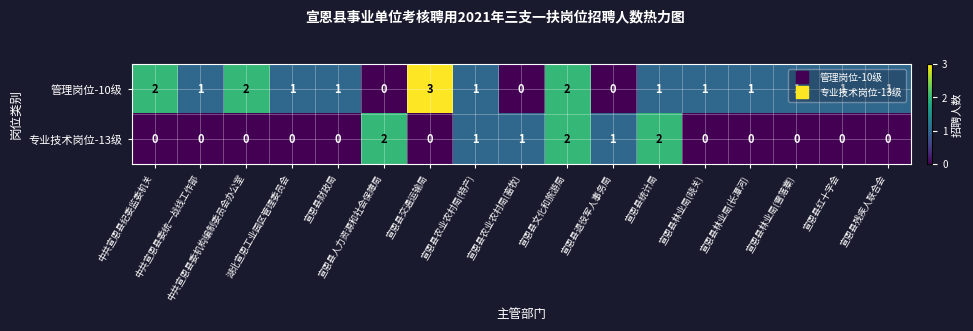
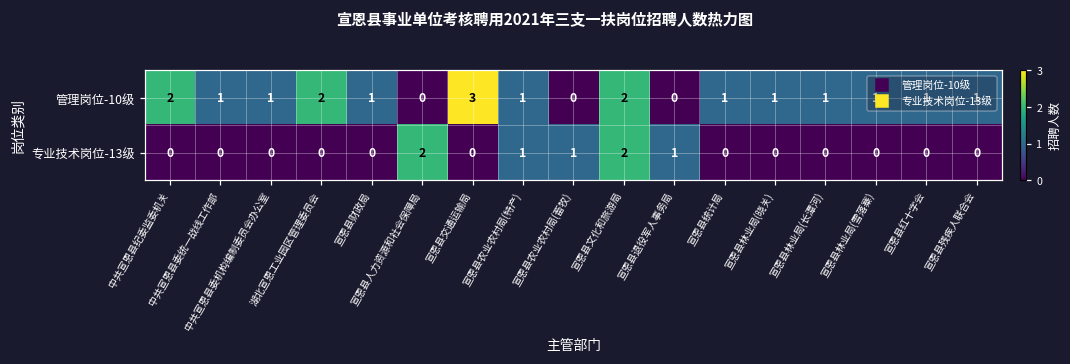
  {
    "管理岗位-10级": {
      "中共宣恩县纪委监委机关": 2,
      "中共宣恩县委统一战线工作部": 1,
-     "中共宣恩县委机构编制委员会办公室": 2,
-     "湖北宣恩工业园区管理委员会": 1,
+     "中共宣恩县委机构编制委员会办公室": 1,
+     "湖北宣恩工业园区管理委员会": 2,
      "宣恩县财政局": 1,
      "宣恩县人力资源和社会保障局": 0,
      "宣恩县交通运输局": 3,
      "宣恩县农业农村局(特产)": 1,
      "宣恩县农业农村局(畜牧)": 0,
      "宣恩县文化和旅游局": 2,
      "宣恩县退役军人事务局": 0,
      "宣恩县统计局": 1,
      "宣恩县林业局(晓关)": 1,
      "宣恩县林业局(长潭河)": 1
    },
    "专业技术岗位-13级": {
      "中共宣恩县纪委监委机关": 0,
      "中共宣恩县委统一战线工作部": 0,
      "中共宣恩县委机构编制委员会办公室": 0,
      "湖北宣恩工业园区管理委员会": 0,
      "宣恩县财政局": 0,
      "宣恩县人力资源和社会保障局": 2,
      "宣恩县交通运输局": 0,
      "宣恩县农业农村局(特产)": 1,
      "宣恩县农业农村局(畜牧)": 1,
      "宣恩县文化和旅游局": 2,
      "宣恩县退役军人事务局": 1,
-     "宣恩县统计局": 2,
+     "宣恩县统计局": 0,
      "宣恩县林业局(晓关)": 0,
      "宣恩县林业局(长潭河)": 0,
      "宣恩县林业局(雪落寨)": 0,
      "宣恩县红十字会": 0,
      "宣恩县残疾人联合会": 0
    }
  }
